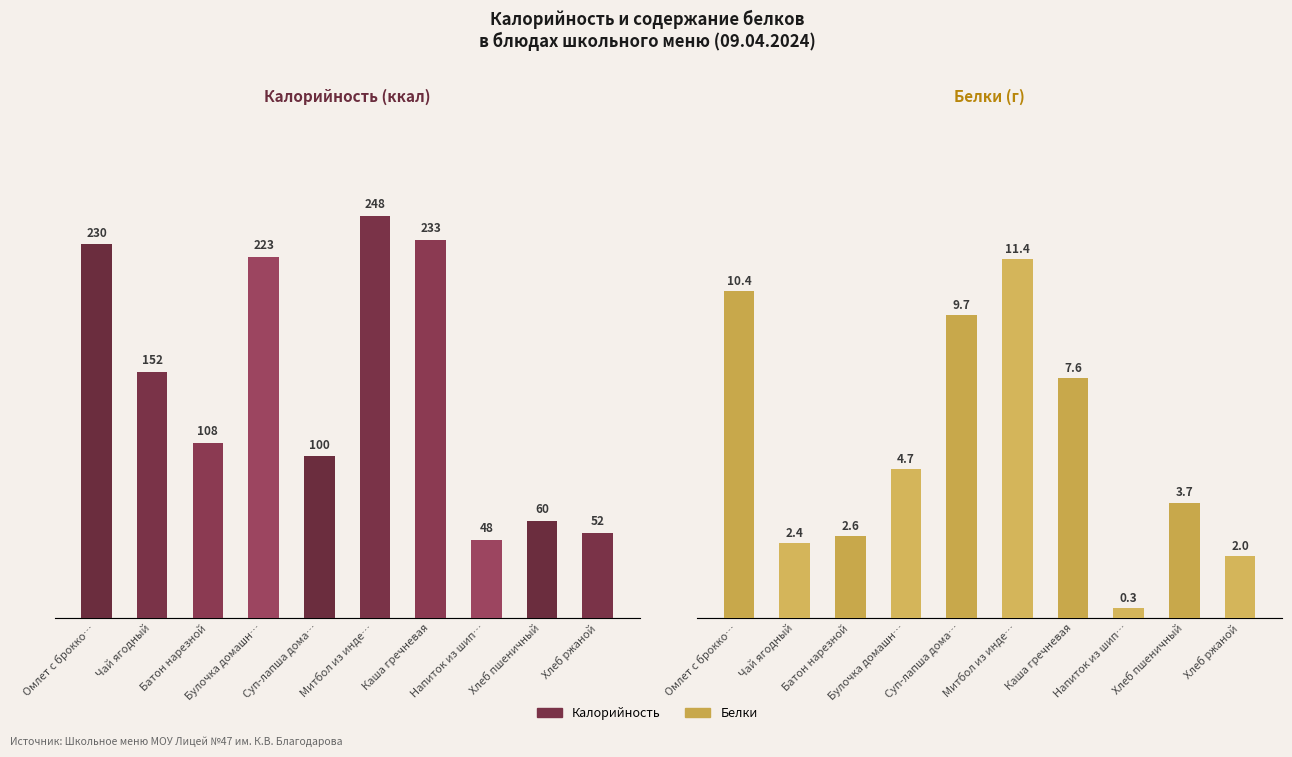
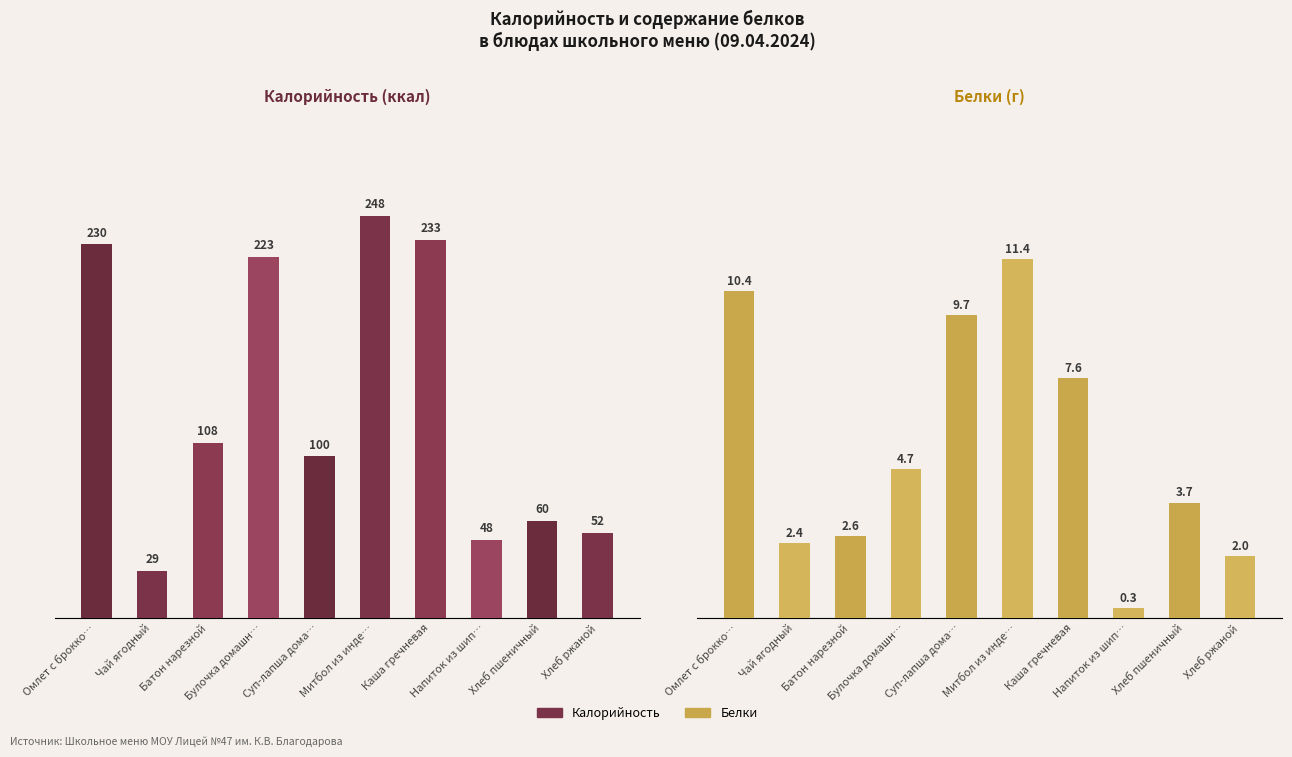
  {
    "Калорийность (ккал)": {
      "Омлет с брокко…": 230,
-     "Чай ягодный": 152,
+     "Чай ягодный": 29,
      "Батон нарезной": 108,
      "Булочка домашн…": 223,
      "Суп-лапша дома…": 100,
      "Митбол из инде…": 248,
      "Каша гречневая": 233,
      "Напиток из шип…": 48,
      "Хлеб пшеничный": 60,
      "Хлеб ржаной": 52
    },
    "Белки (г)": {
      "Омлет с брокко…": 10.4,
      "Чай ягодный": 2.4,
      "Батон нарезной": 2.6,
      "Булочка домашн…": 4.7,
      "Суп-лапша дома…": 9.7,
      "Митбол из инде…": 11.4,
      "Каша гречневая": 7.6,
      "Напиток из шип…": 0.3,
      "Хлеб пшеничный": 3.7,
      "Хлеб ржаной": 2.0
    }
  }
